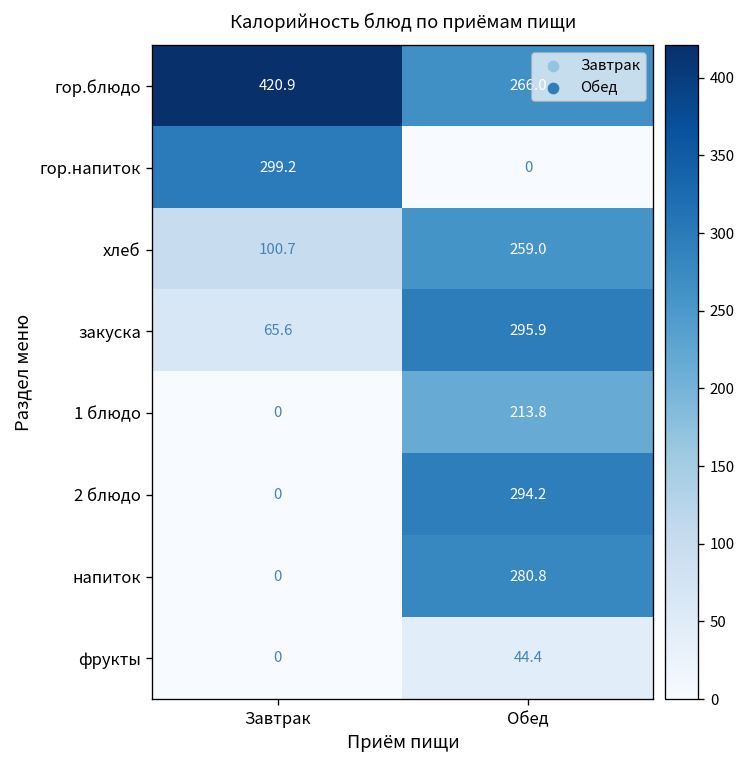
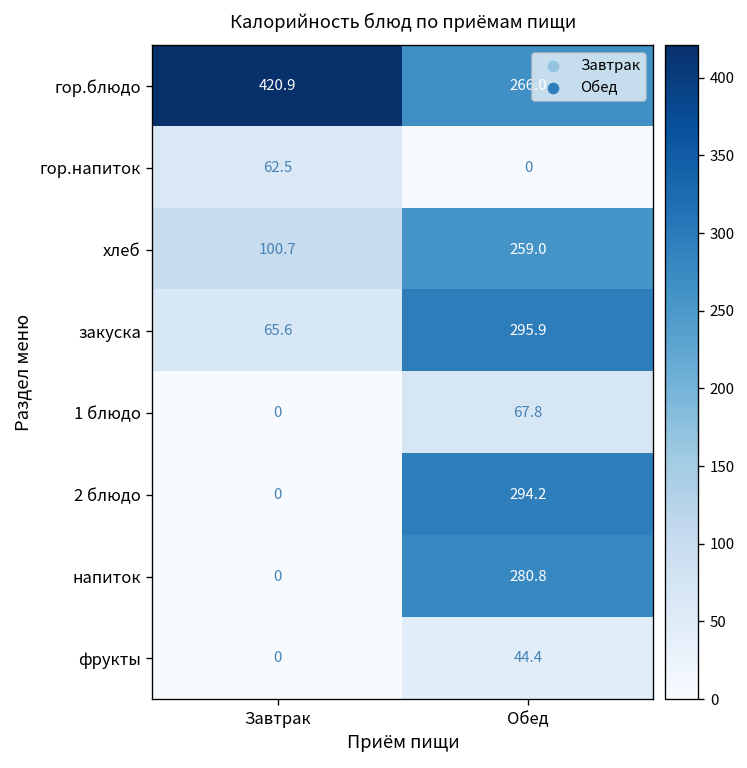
  {
    "гор.блюдо": {
      "Завтрак": 420.9
    },
    "гор.напиток": {
-     "Завтрак": 299.2,
+     "Завтрак": 62.5,
      "Обед": 0
    },
    "хлеб": {
      "Завтрак": 100.7,
      "Обед": 259.0
    },
    "закуска": {
      "Завтрак": 65.6,
      "Обед": 295.9
    },
    "1 блюдо": {
      "Завтрак": 0,
-     "Обед": 213.8
+     "Обед": 67.8
    },
    "2 блюдо": {
      "Завтрак": 0,
      "Обед": 294.2
    },
    "напиток": {
      "Завтрак": 0,
      "Обед": 280.8
    },
    "фрукты": {
      "Завтрак": 0,
      "Обед": 44.4
    }
  }
